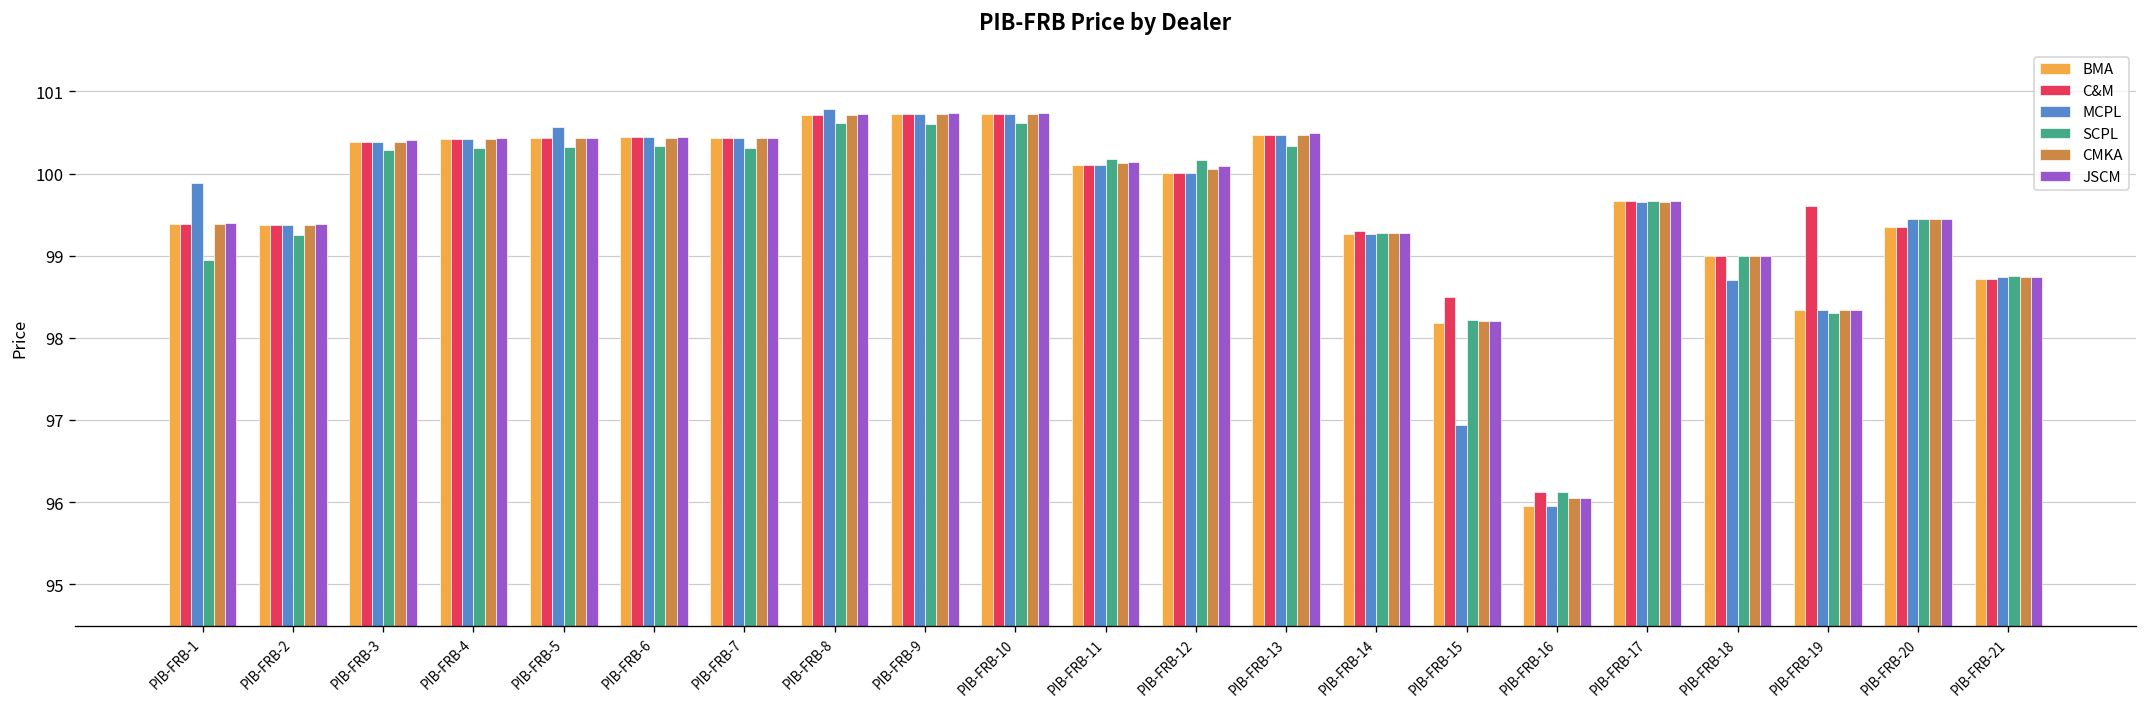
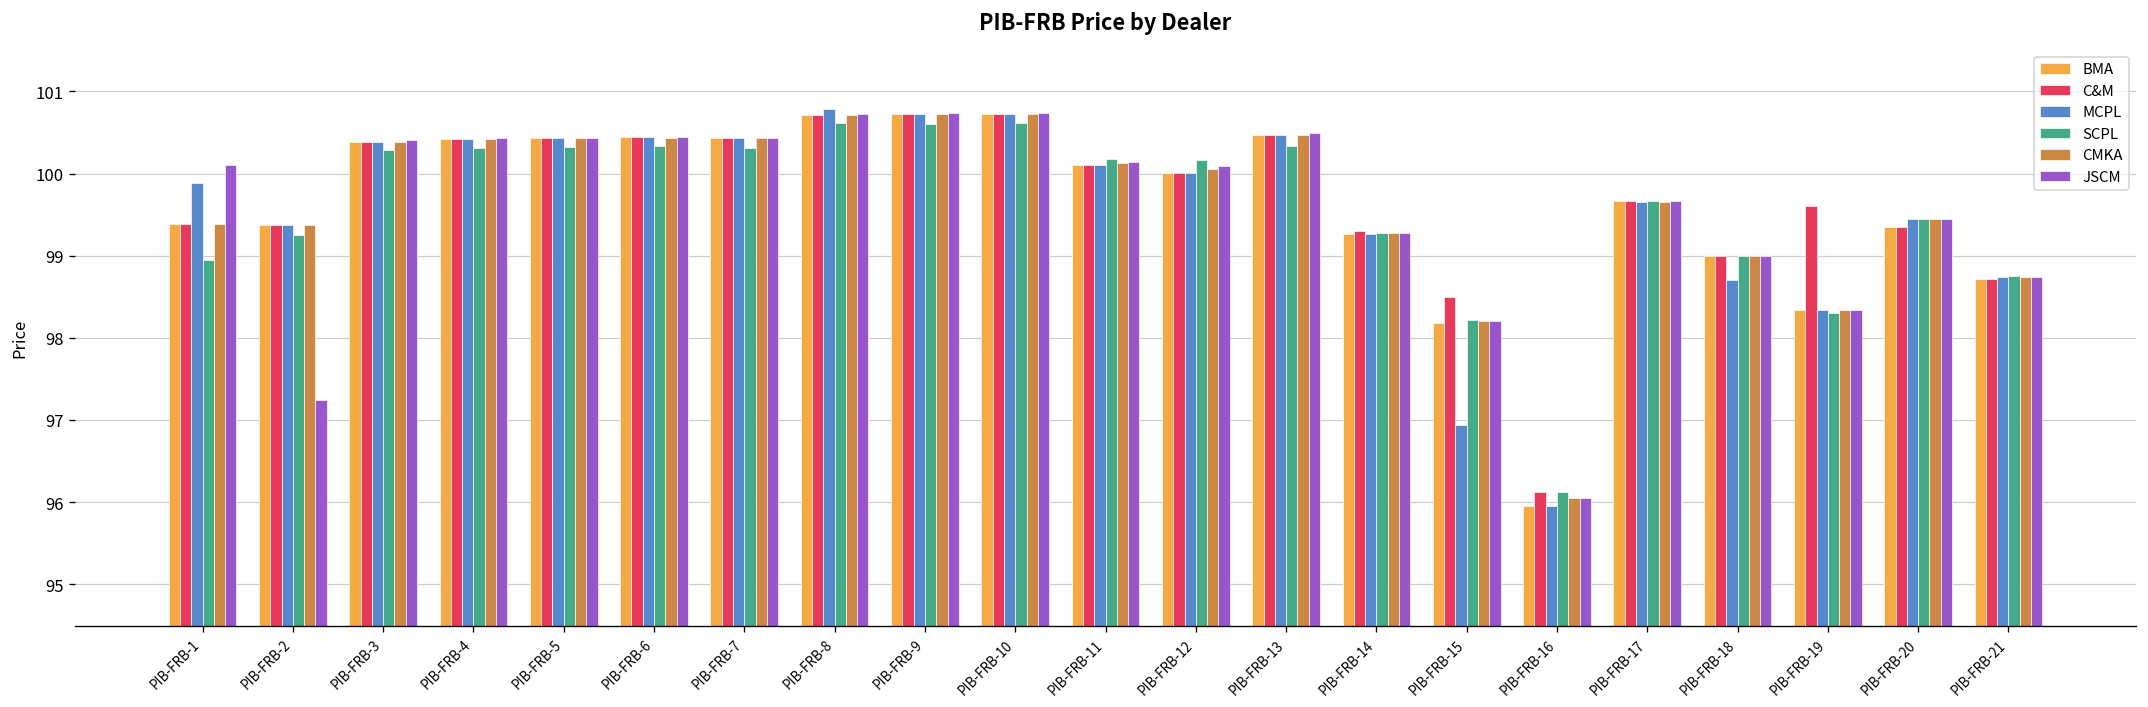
  {
    "C&M": {
      "PIB-FRB-1": 99.4,
      "PIB-FRB-2": 99.4,
      "PIB-FRB-3": 100.4,
      "PIB-FRB-4": 100.4,
      "PIB-FRB-5": 100.4,
      "PIB-FRB-6": 100.4,
      "PIB-FRB-7": 100.4,
      "PIB-FRB-8": 100.7,
      "PIB-FRB-9": 100.7,
      "PIB-FRB-10": 100.7,
      "PIB-FRB-11": 100.1,
      "PIB-FRB-12": 100.0,
      "PIB-FRB-13": 100.5,
      "PIB-FRB-14": 99.3,
      "PIB-FRB-15": 98.5,
      "PIB-FRB-16": 96.1,
      "PIB-FRB-17": 99.7,
      "PIB-FRB-18": 99.0,
      "PIB-FRB-19": 99.6,
      "PIB-FRB-20": 99.4,
      "PIB-FRB-21": 98.7
    },
    "MCPL": {
      "PIB-FRB-1": 99.9,
      "PIB-FRB-2": 99.4,
      "PIB-FRB-3": 100.4,
      "PIB-FRB-4": 100.4,
-     "PIB-FRB-5": 100.6,
+     "PIB-FRB-5": 100.4,
      "PIB-FRB-6": 100.4,
      "PIB-FRB-7": 100.4,
      "PIB-FRB-8": 100.8,
      "PIB-FRB-9": 100.7,
      "PIB-FRB-10": 100.7,
      "PIB-FRB-11": 100.1,
      "PIB-FRB-12": 100.0,
      "PIB-FRB-13": 100.5,
      "PIB-FRB-14": 99.3,
      "PIB-FRB-15": 96.9,
      "PIB-FRB-16": 96.0,
      "PIB-FRB-17": 99.7,
      "PIB-FRB-18": 98.7,
      "PIB-FRB-19": 98.3,
      "PIB-FRB-20": 99.5,
      "PIB-FRB-21": 98.7
    },
    "SCPL": {
      "PIB-FRB-1": 99.0,
      "PIB-FRB-2": 99.3,
      "PIB-FRB-3": 100.3,
      "PIB-FRB-4": 100.3,
      "PIB-FRB-5": 100.3,
      "PIB-FRB-6": 100.3,
      "PIB-FRB-7": 100.3,
      "PIB-FRB-8": 100.6,
      "PIB-FRB-9": 100.6,
      "PIB-FRB-10": 100.6,
      "PIB-FRB-11": 100.2,
      "PIB-FRB-12": 100.2,
      "PIB-FRB-13": 100.3,
      "PIB-FRB-14": 99.3,
      "PIB-FRB-15": 98.2,
      "PIB-FRB-16": 96.1,
      "PIB-FRB-17": 99.7,
      "PIB-FRB-18": 99.0,
      "PIB-FRB-19": 98.3,
      "PIB-FRB-20": 99.5,
      "PIB-FRB-21": 98.8
    },
    "JSCM": {
-     "PIB-FRB-1": 99.4,
-     "PIB-FRB-2": 99.4,
+     "PIB-FRB-1": 100.1,
+     "PIB-FRB-2": 97.2,
      "PIB-FRB-3": 100.4,
      "PIB-FRB-4": 100.4,
      "PIB-FRB-5": 100.4,
      "PIB-FRB-6": 100.4,
      "PIB-FRB-7": 100.4,
      "PIB-FRB-8": 100.7,
      "PIB-FRB-9": 100.7,
      "PIB-FRB-10": 100.7,
      "PIB-FRB-11": 100.1,
      "PIB-FRB-12": 100.1,
      "PIB-FRB-13": 100.5,
      "PIB-FRB-14": 99.3,
      "PIB-FRB-15": 98.2,
      "PIB-FRB-16": 96.1,
      "PIB-FRB-17": 99.7,
      "PIB-FRB-18": 99.0,
      "PIB-FRB-19": 98.3,
      "PIB-FRB-20": 99.5,
      "PIB-FRB-21": 98.7
    }
  }
